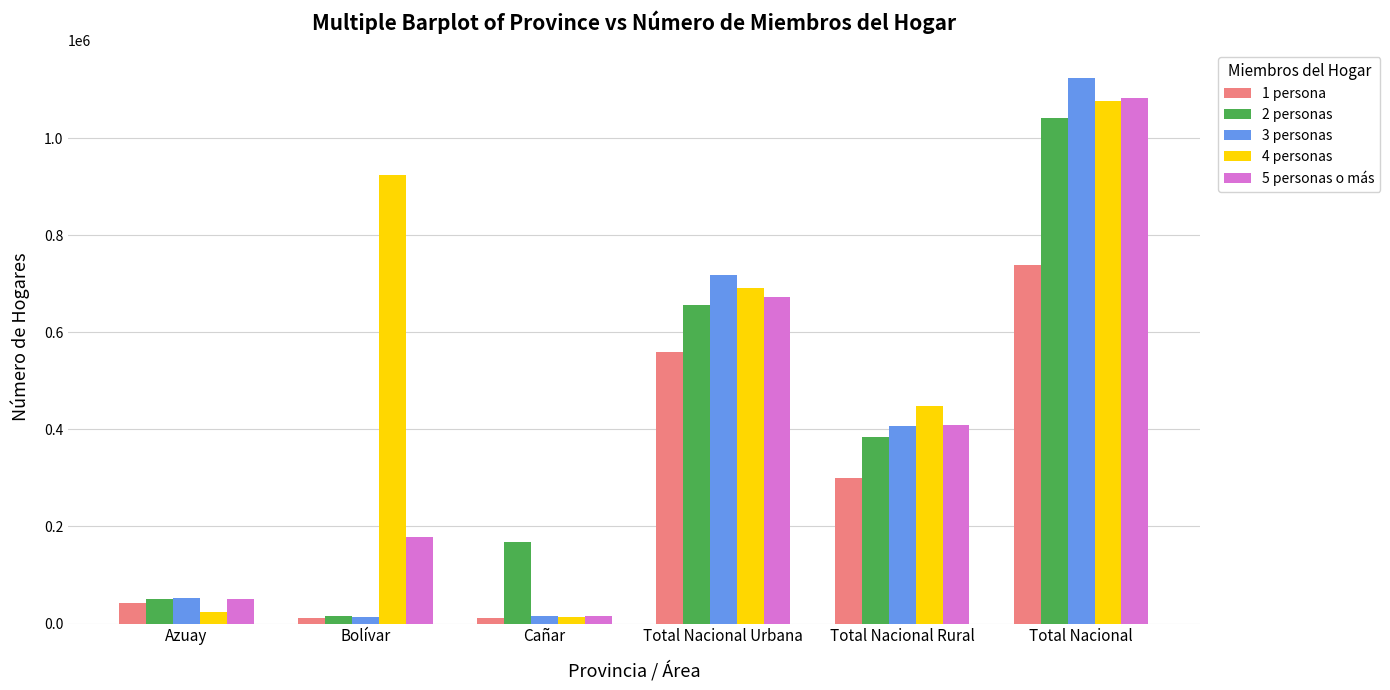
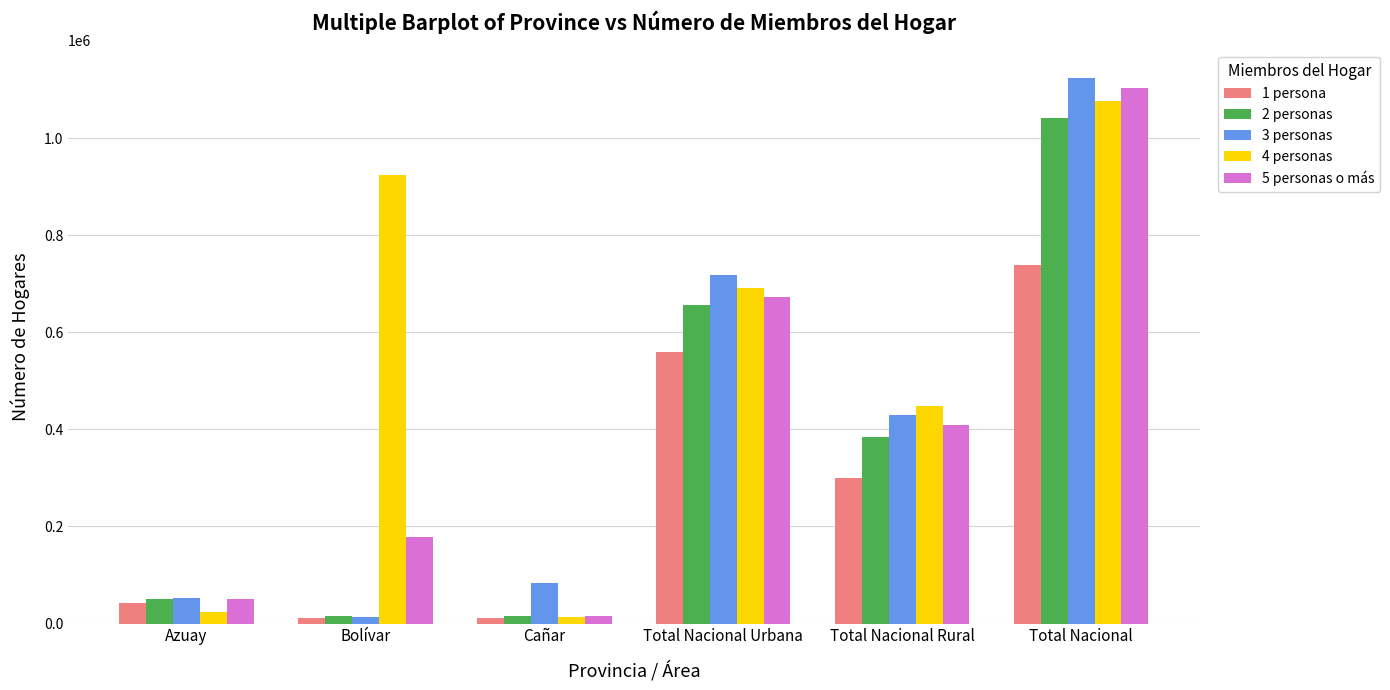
  {
    "1 persona": {
      "Azuay": 40000,
      "Bolívar": 10000,
      "Cañar": 10000,
      "Total Nacional Urbana": 560000,
      "Total Nacional Rural": 300000,
      "Total Nacional": 740000
    },
    "2 personas": {
      "Azuay": 50000,
      "Bolívar": 10000,
-     "Cañar": 170000,
+     "Cañar": 10000,
      "Total Nacional Urbana": 660000,
      "Total Nacional Rural": 390000,
      "Total Nacional": 1040000
    },
    "3 personas": {
      "Azuay": 50000,
      "Bolívar": 10000,
-     "Cañar": 10000,
+     "Cañar": 80000,
      "Total Nacional Urbana": 720000,
-     "Total Nacional Rural": 410000,
+     "Total Nacional Rural": 430000,
      "Total Nacional": 1130000
    },
    "4 personas": {
      "Azuay": 20000,
      "Bolívar": 920000,
      "Cañar": 10000,
      "Total Nacional Urbana": 690000,
      "Total Nacional Rural": 450000,
      "Total Nacional": 1080000
    },
    "5 personas o más": {
      "Azuay": 50000,
      "Bolívar": 180000,
      "Cañar": 10000,
      "Total Nacional Urbana": 670000,
      "Total Nacional Rural": 410000,
-     "Total Nacional": 1080000
+     "Total Nacional": 1100000
    }
  }
